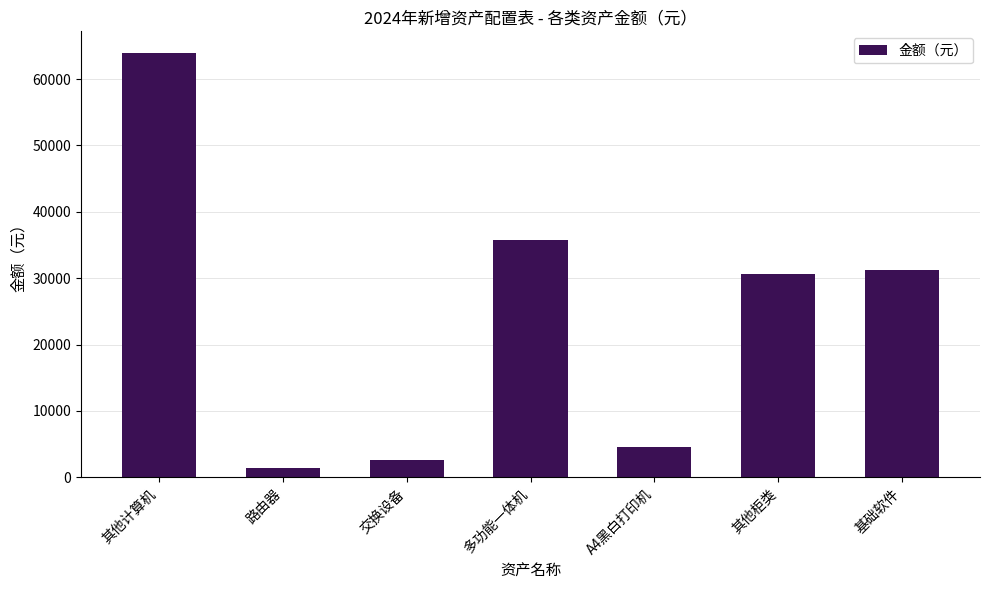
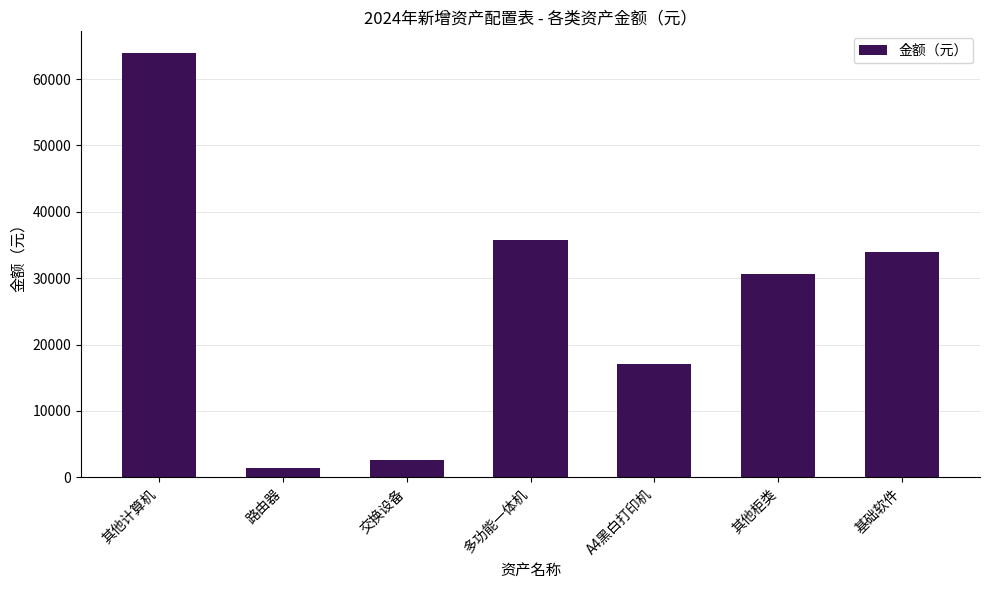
  {
    "其他计算机": 64000,
    "路由器": 1000,
    "交换设备": 3000,
    "多功能一体机": 36000,
-   "A4黑白打印机": 5000,
+   "A4黑白打印机": 17000,
    "其他柜类": 31000,
-   "基础软件": 31000
+   "基础软件": 34000
  }
